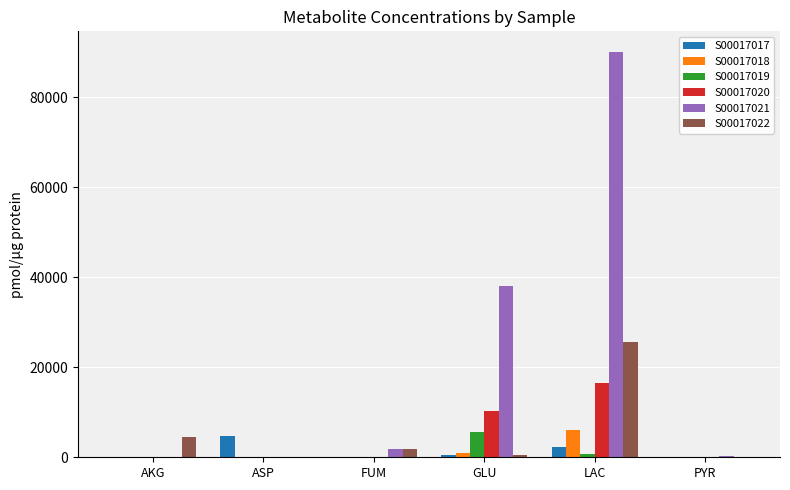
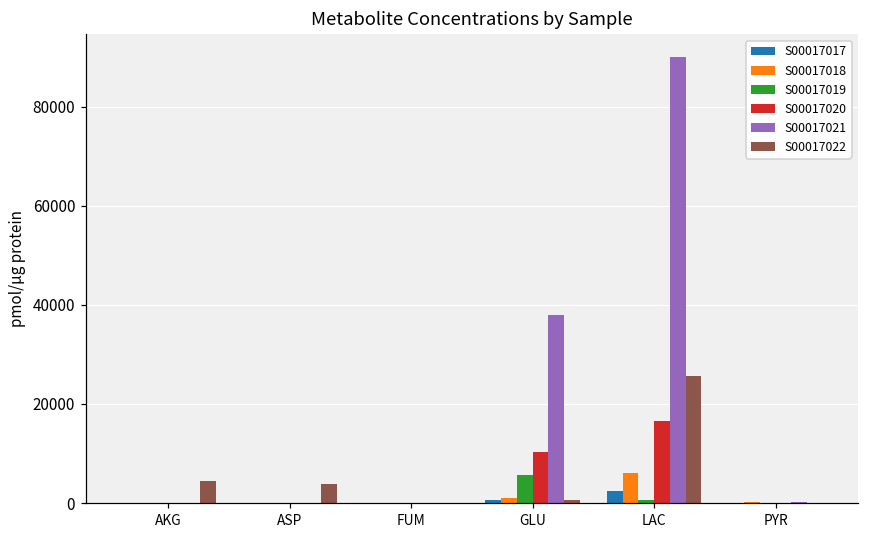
  {
    "S00017017": {
-     "ASP": 5000,
+     "ASP": 0,
      "GLU": 1000,
      "LAC": 2000
    },
    "S00017018": {
      "GLU": 1000,
      "LAC": 6000
    },
    "S00017019": {
      "GLU": 6000,
      "LAC": 1000
    },
    "S00017020": {
      "GLU": 10000,
      "LAC": 16000
    },
    "S00017021": {
-     "FUM": 2000,
+     "FUM": 0,
      "GLU": 38000,
      "LAC": 90000
    },
    "S00017022": {
      "AKG": 4000,
-     "ASP": 0,
-     "FUM": 2000,
+     "ASP": 4000,
+     "FUM": 0,
      "GLU": 1000,
      "LAC": 26000
    }
  }
